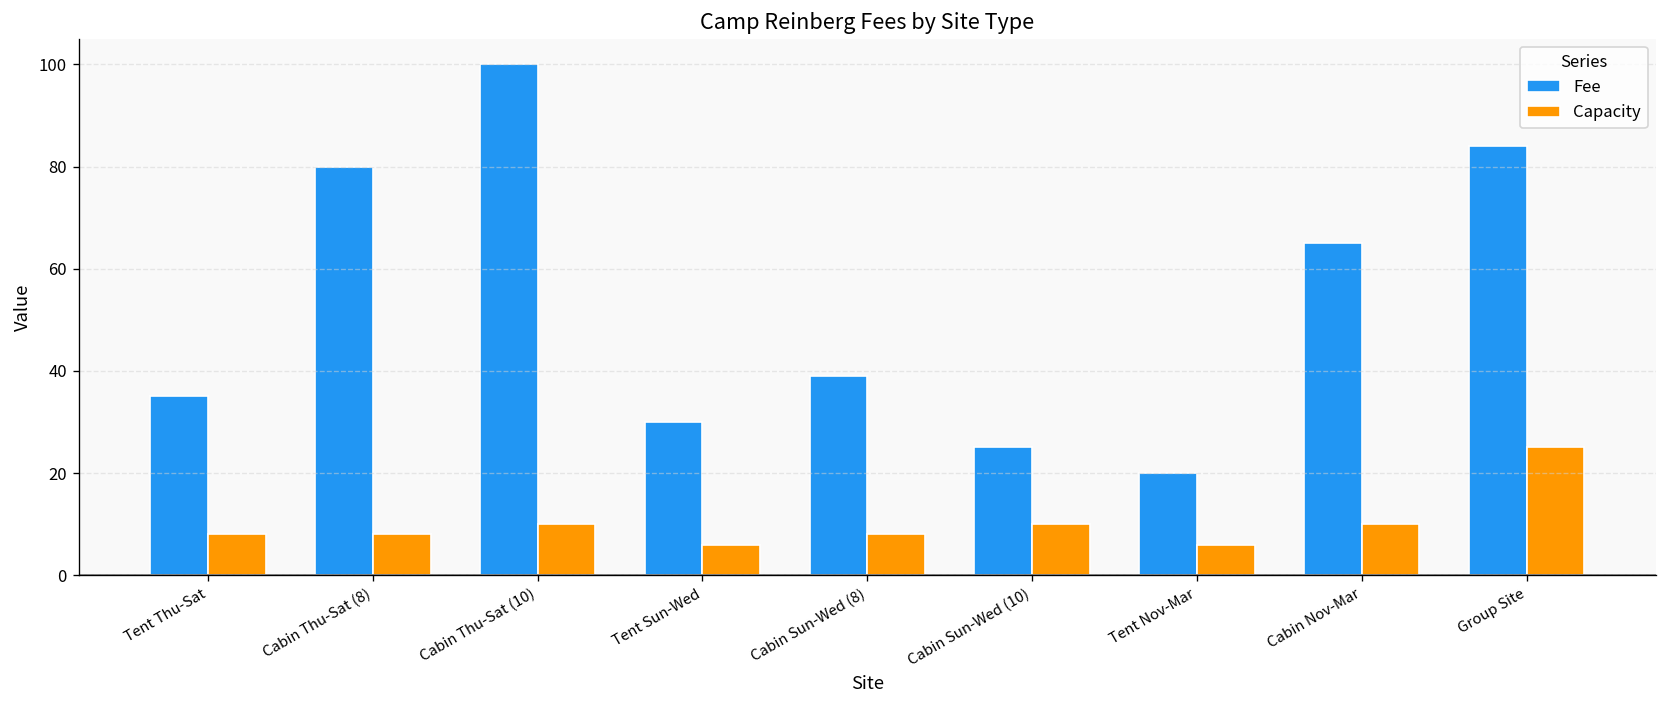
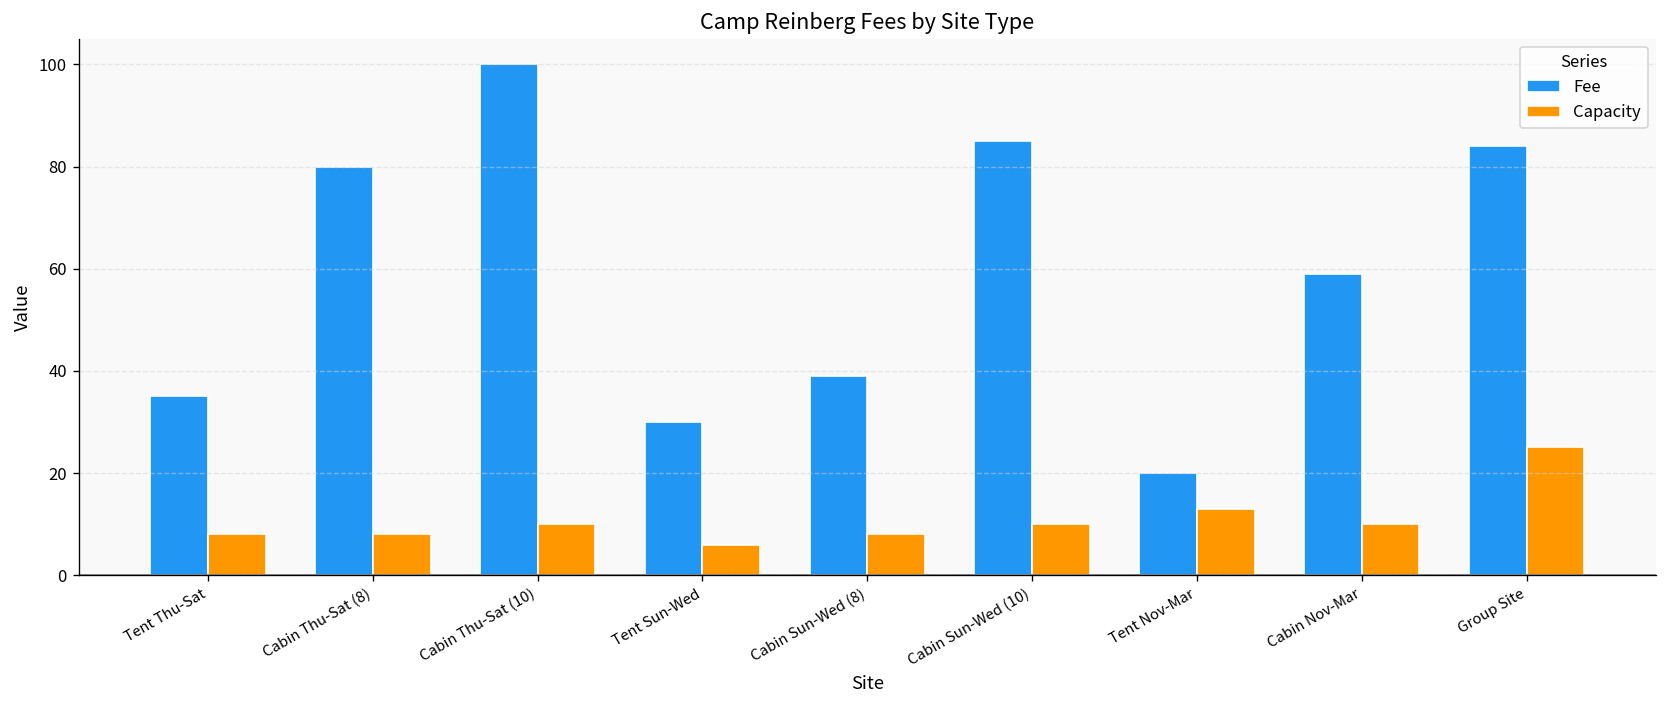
  {
    "Fee": {
      "Tent Thu-Sat": 35,
      "Cabin Thu-Sat (8)": 80,
      "Cabin Thu-Sat (10)": 100,
      "Tent Sun-Wed": 30,
      "Cabin Sun-Wed (8)": 39,
-     "Cabin Sun-Wed (10)": 25,
+     "Cabin Sun-Wed (10)": 85,
      "Tent Nov-Mar": 20,
-     "Cabin Nov-Mar": 65,
+     "Cabin Nov-Mar": 59,
      "Group Site": 84
    },
    "Capacity": {
      "Tent Thu-Sat": 8,
      "Cabin Thu-Sat (8)": 8,
      "Cabin Thu-Sat (10)": 10,
      "Tent Sun-Wed": 6,
      "Cabin Sun-Wed (8)": 8,
      "Cabin Sun-Wed (10)": 10,
-     "Tent Nov-Mar": 6,
+     "Tent Nov-Mar": 13,
      "Cabin Nov-Mar": 10,
      "Group Site": 25
    }
  }
